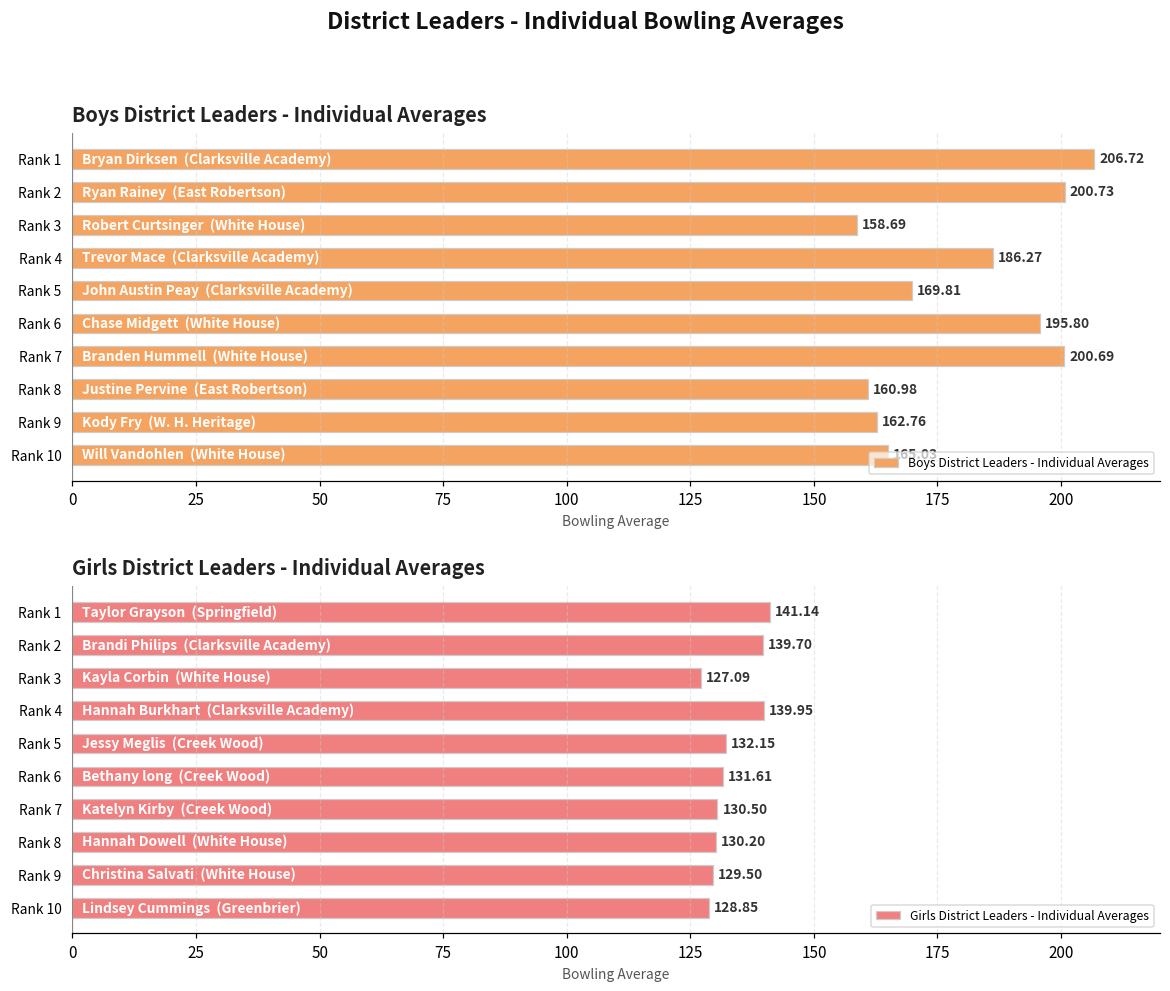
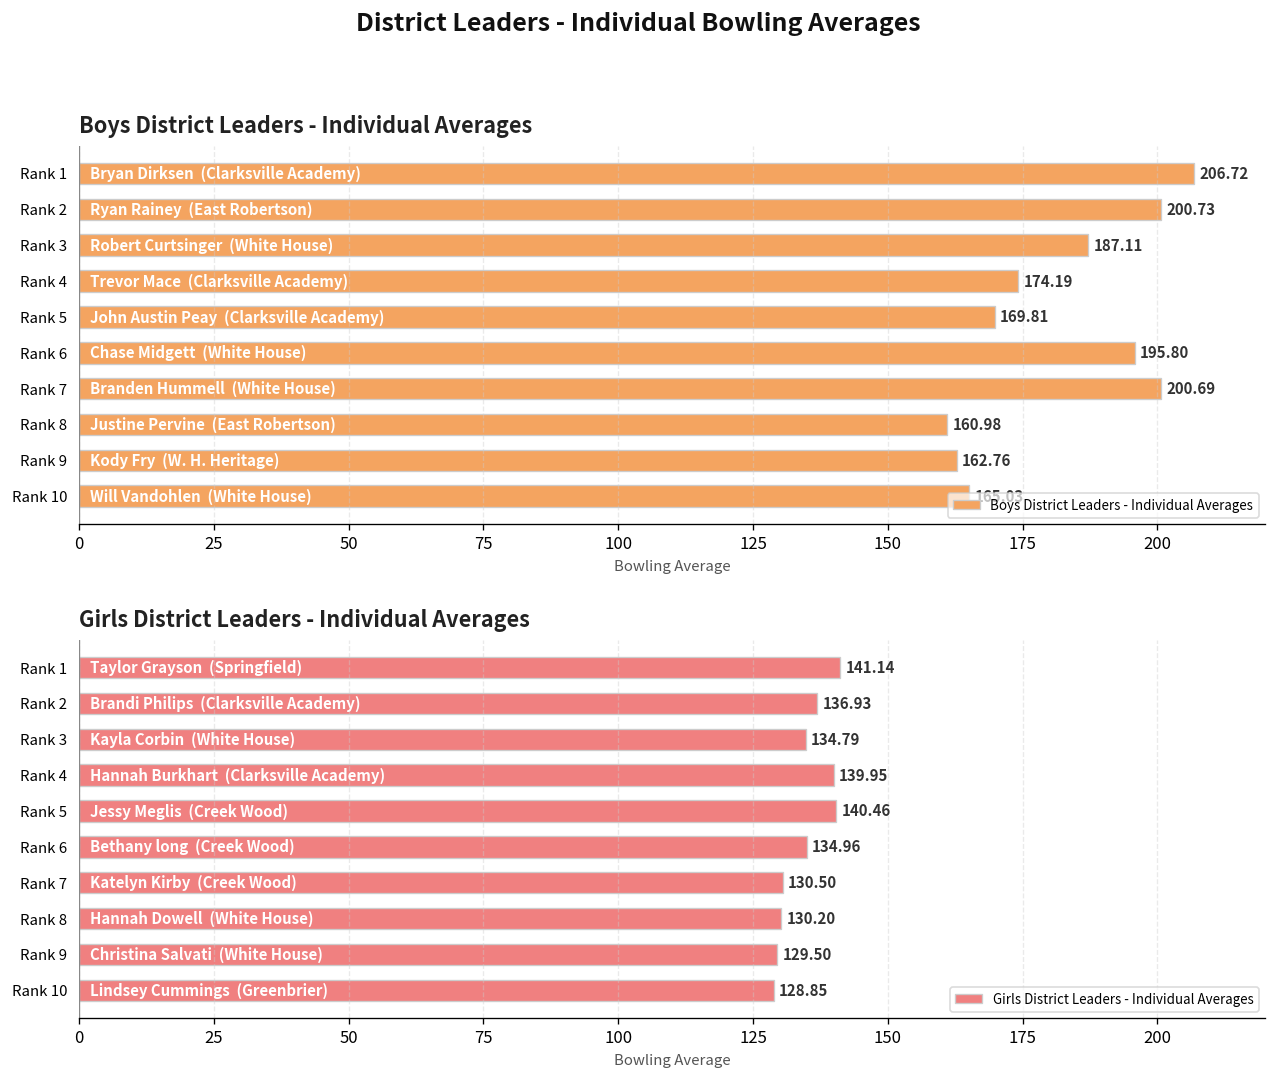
  {
    "Boys District Leaders - Individual Averages": {
      "Rank 1": 206.72,
      "Rank 2": 200.73,
-     "Rank 3": 158.69,
-     "Rank 4": 186.27,
+     "Rank 3": 187.11,
+     "Rank 4": 174.19,
      "Rank 5": 169.81,
      "Rank 6": 195.80,
      "Rank 7": 200.69,
      "Rank 8": 160.98,
      "Rank 9": 162.76
    },
    "Girls District Leaders - Individual Averages": {
      "Rank 1": 141.14,
-     "Rank 2": 139.70,
-     "Rank 3": 127.09,
+     "Rank 2": 136.93,
+     "Rank 3": 134.79,
      "Rank 4": 139.95,
-     "Rank 5": 132.15,
-     "Rank 6": 131.61,
+     "Rank 5": 140.46,
+     "Rank 6": 134.96,
      "Rank 7": 130.50,
      "Rank 8": 130.20,
      "Rank 9": 129.50,
      "Rank 10": 128.85
    }
  }
